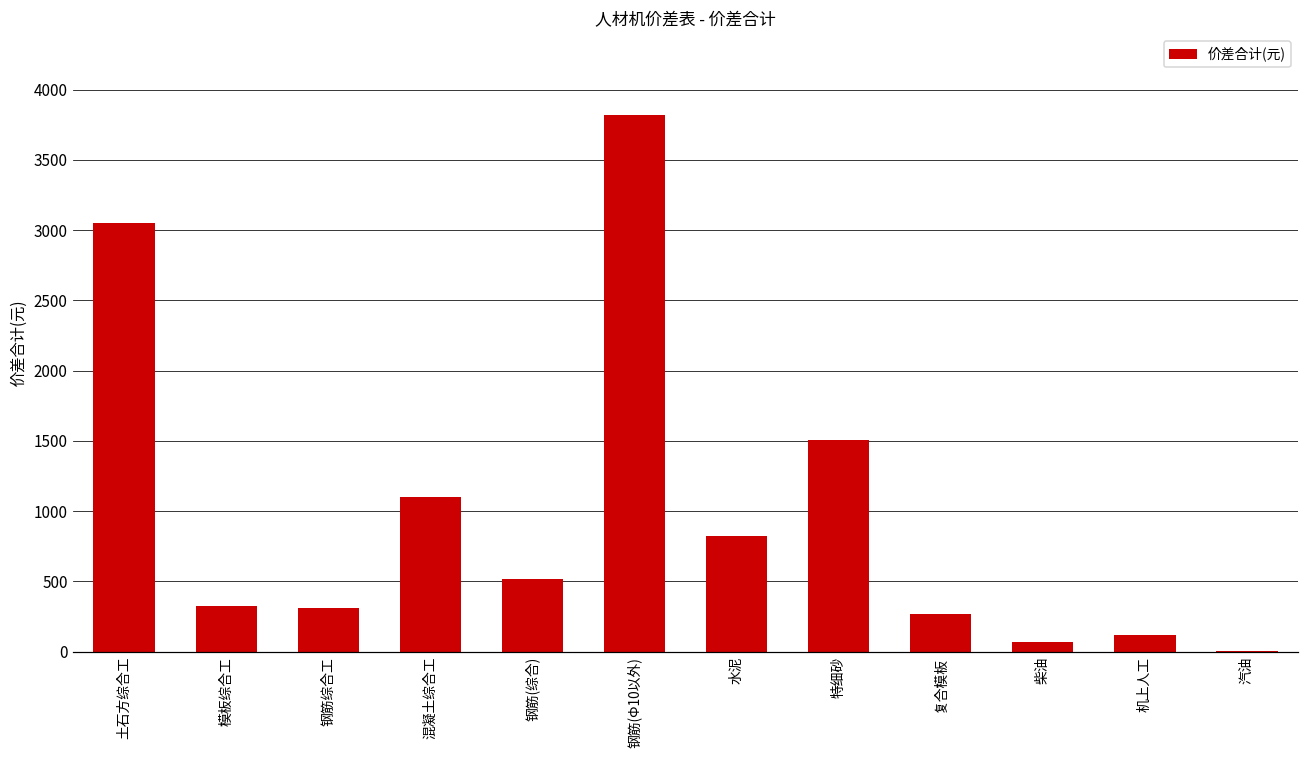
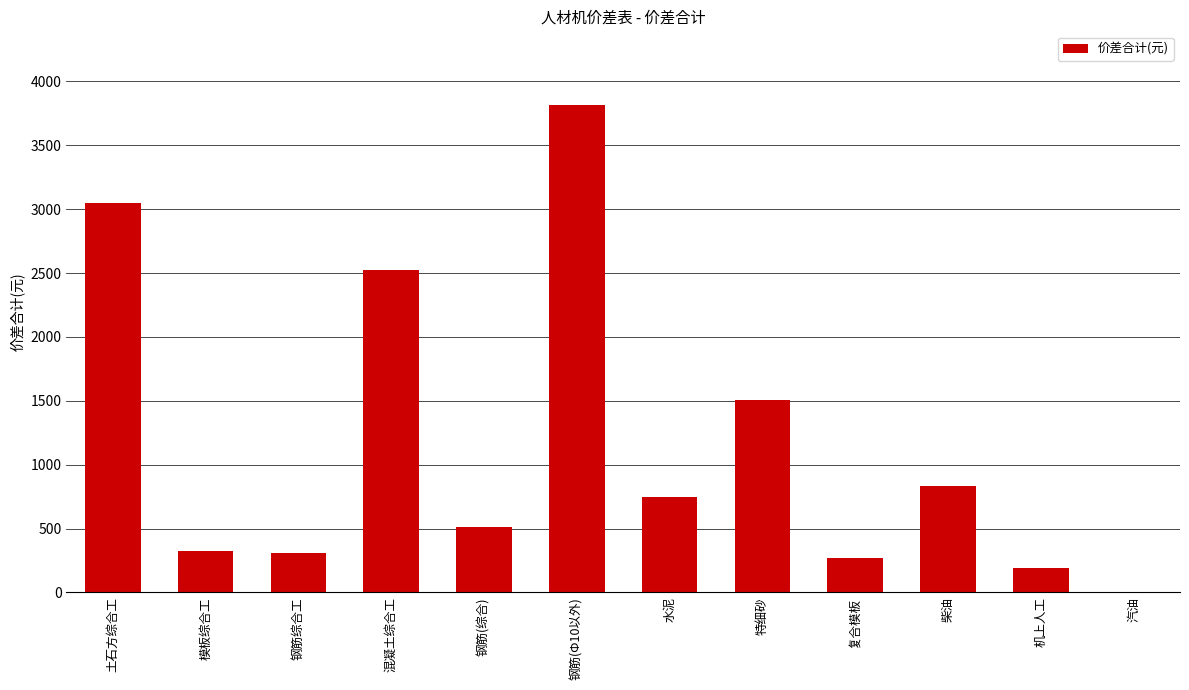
  {
    "土石方综合工": 3050,
    "模板综合工": 320,
    "钢筋综合工": 310,
-   "混凝土综合工": 1100,
+   "混凝土综合工": 2520,
    "钢筋(综合)": 510,
    "钢筋(Ф10以外)": 3820,
-   "水泥": 820,
+   "水泥": 750,
    "特细砂": 1510,
    "复合模板": 270,
-   "柴油": 70,
-   "机上人工": 110
+   "柴油": 830,
+   "机上人工": 190
  }
